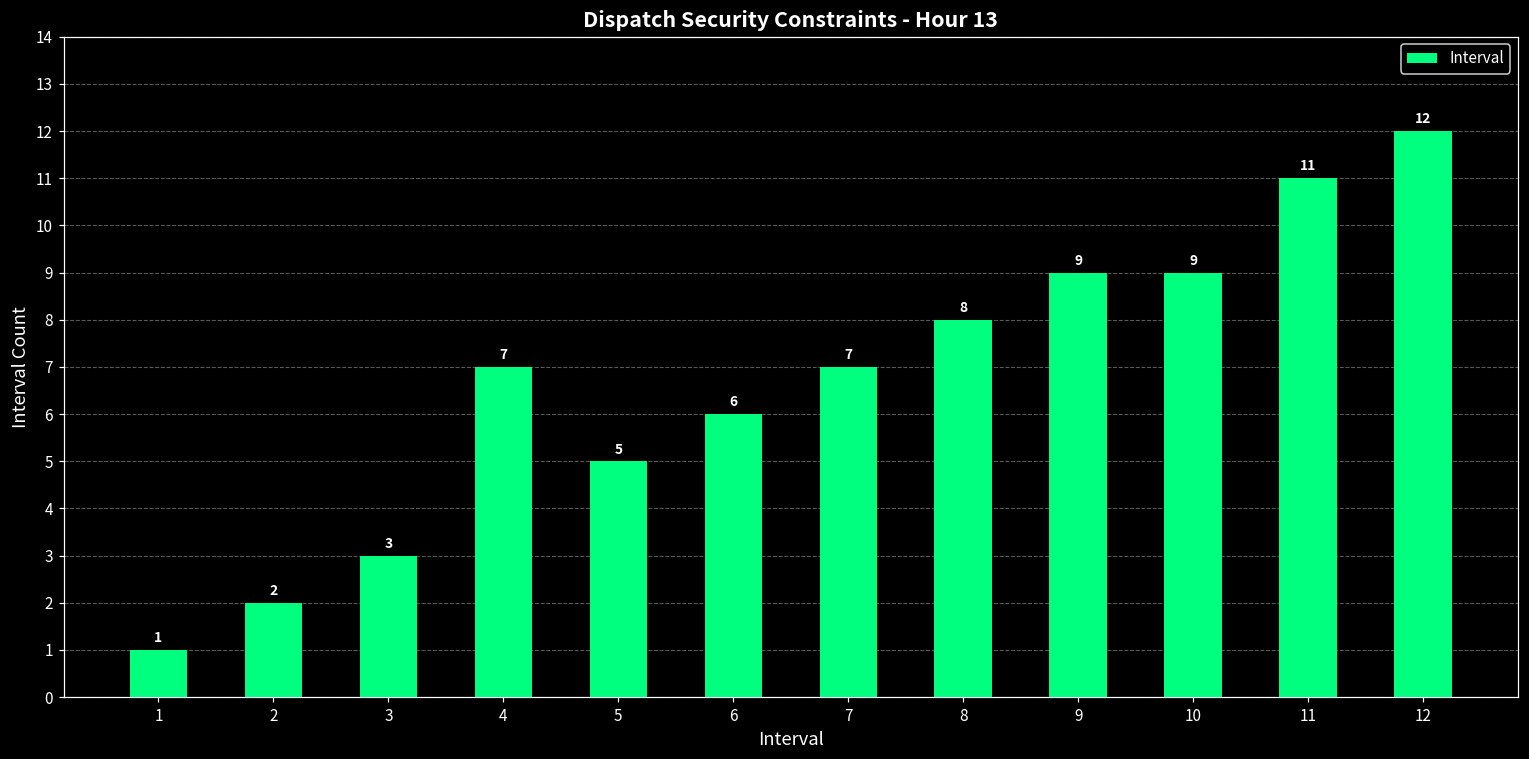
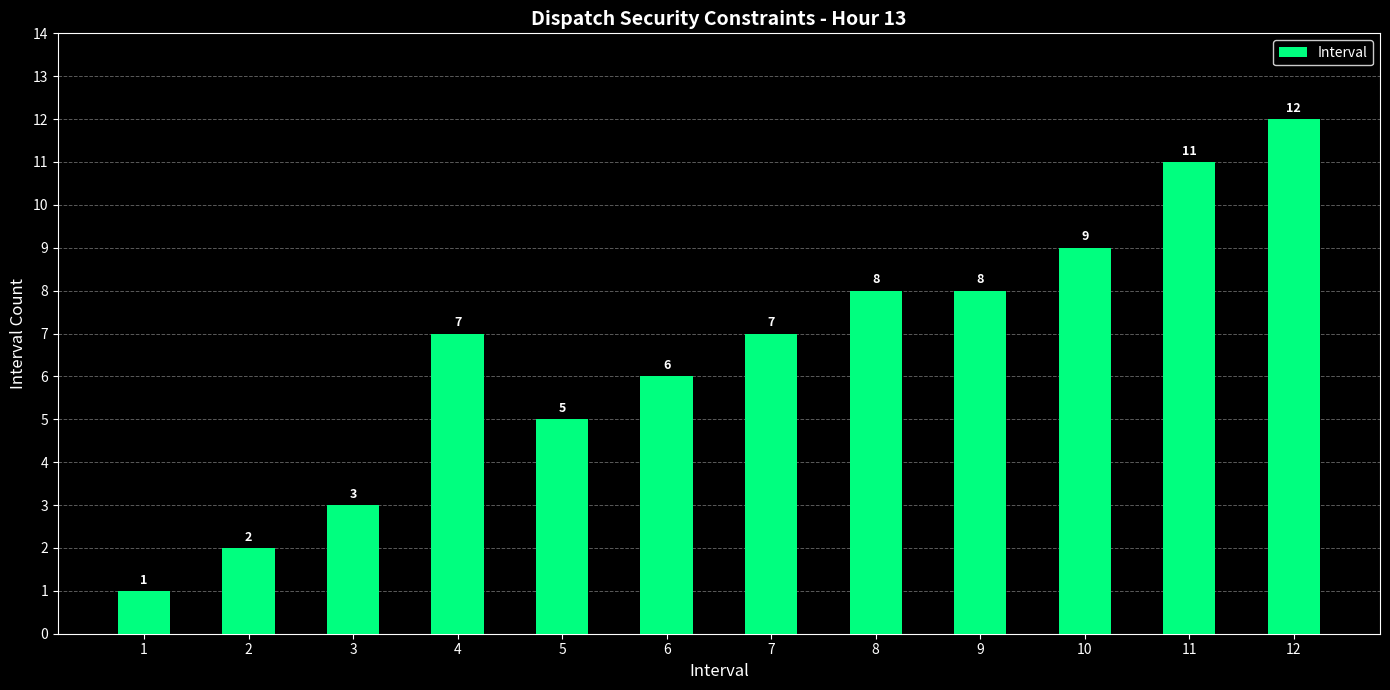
  {
    "1": 1,
    "2": 2,
    "3": 3,
    "4": 7,
    "5": 5,
    "6": 6,
    "7": 7,
    "8": 8,
-   "9": 9,
+   "9": 8,
    "10": 9,
    "11": 11,
    "12": 12
  }
